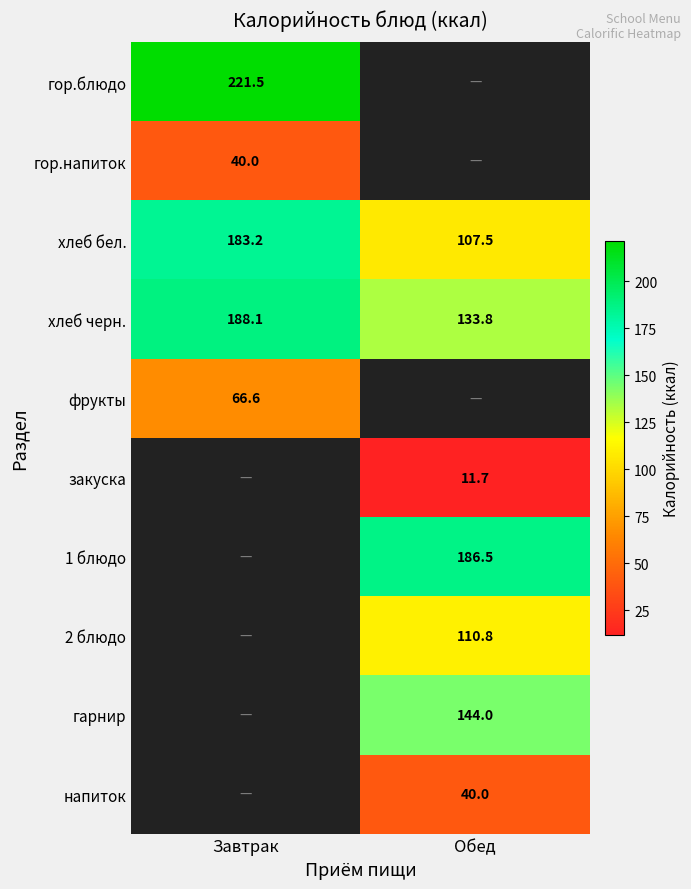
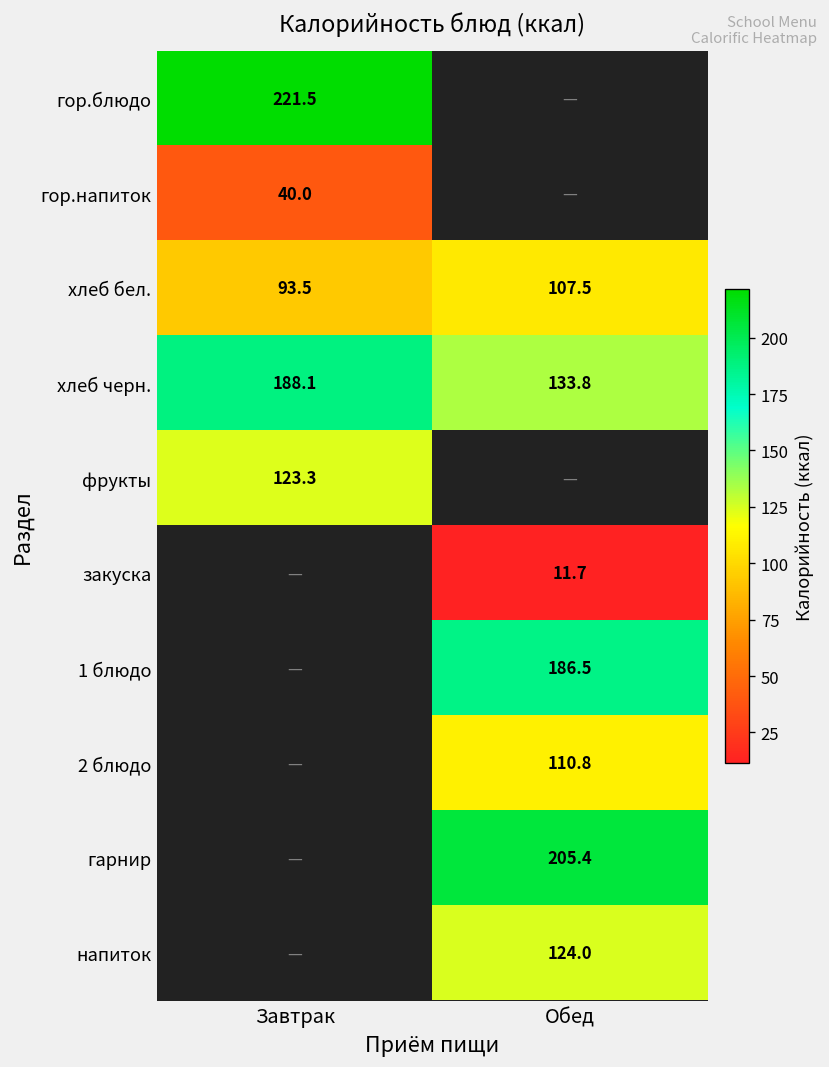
  {
    "гор.блюдо": {
      "Завтрак": 221.5
    },
    "гор.напиток": {
      "Завтрак": 40.0
    },
    "хлеб бел.": {
-     "Завтрак": 183.2,
+     "Завтрак": 93.5,
      "Обед": 107.5
    },
    "хлеб черн.": {
      "Завтрак": 188.1,
      "Обед": 133.8
    },
    "фрукты": {
-     "Завтрак": 66.6
+     "Завтрак": 123.3
    },
    "закуска": {
      "Обед": 11.7
    },
    "1 блюдо": {
      "Обед": 186.5
    },
    "2 блюдо": {
      "Обед": 110.8
    },
    "гарнир": {
-     "Обед": 144.0
+     "Обед": 205.4
    },
    "напиток": {
-     "Обед": 40.0
+     "Обед": 124.0
    }
  }
